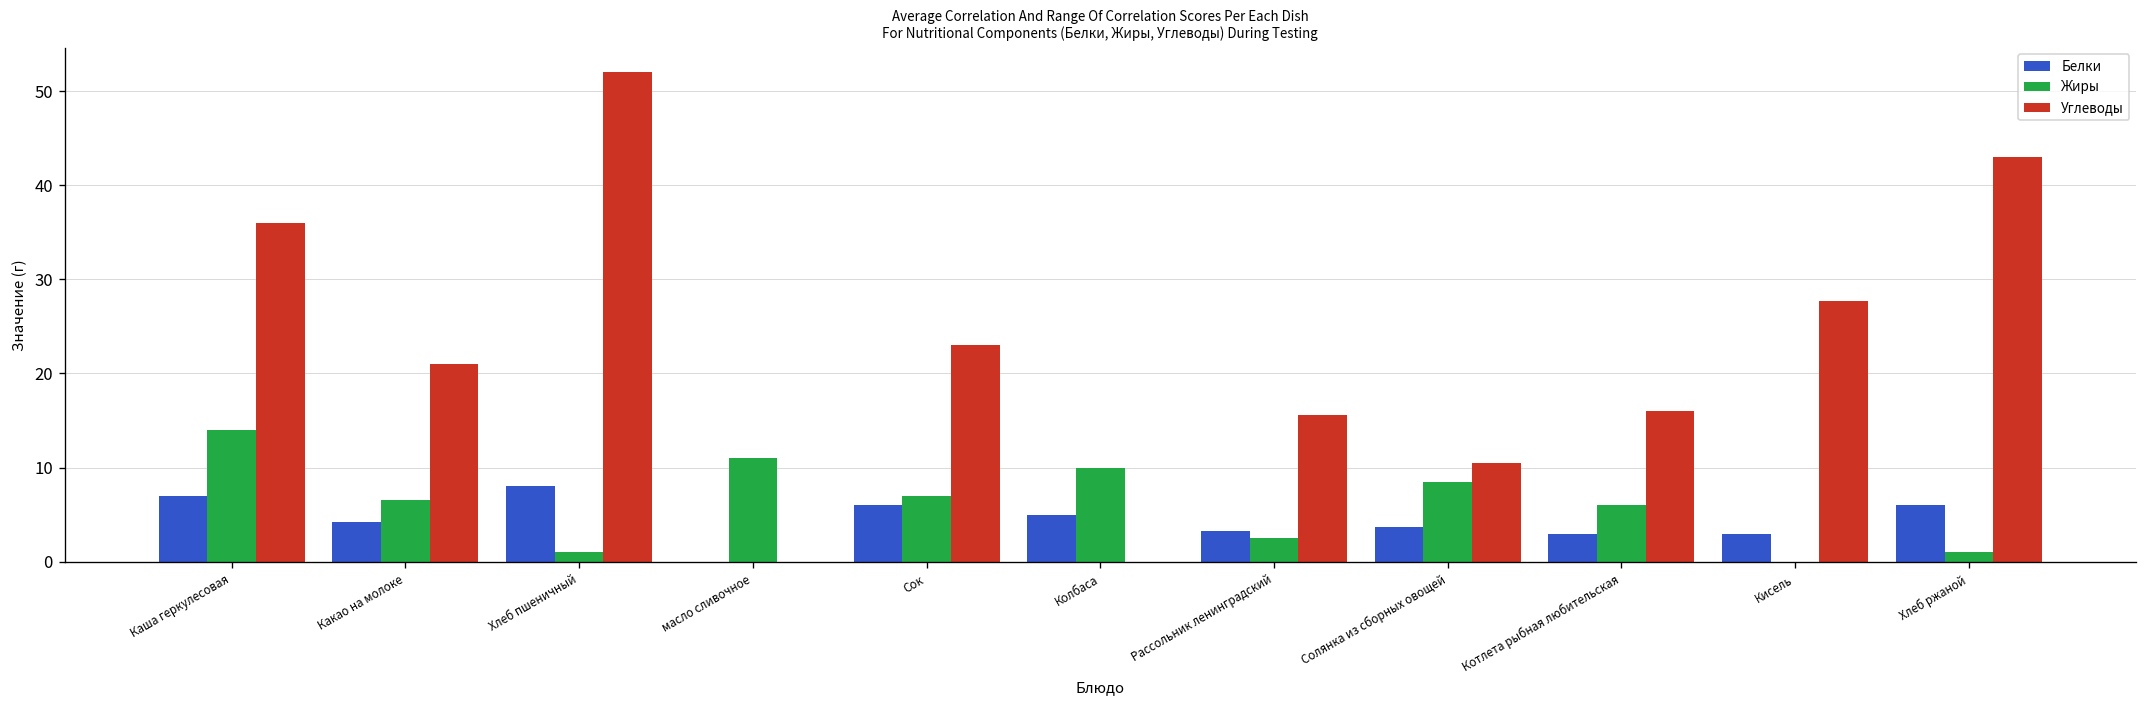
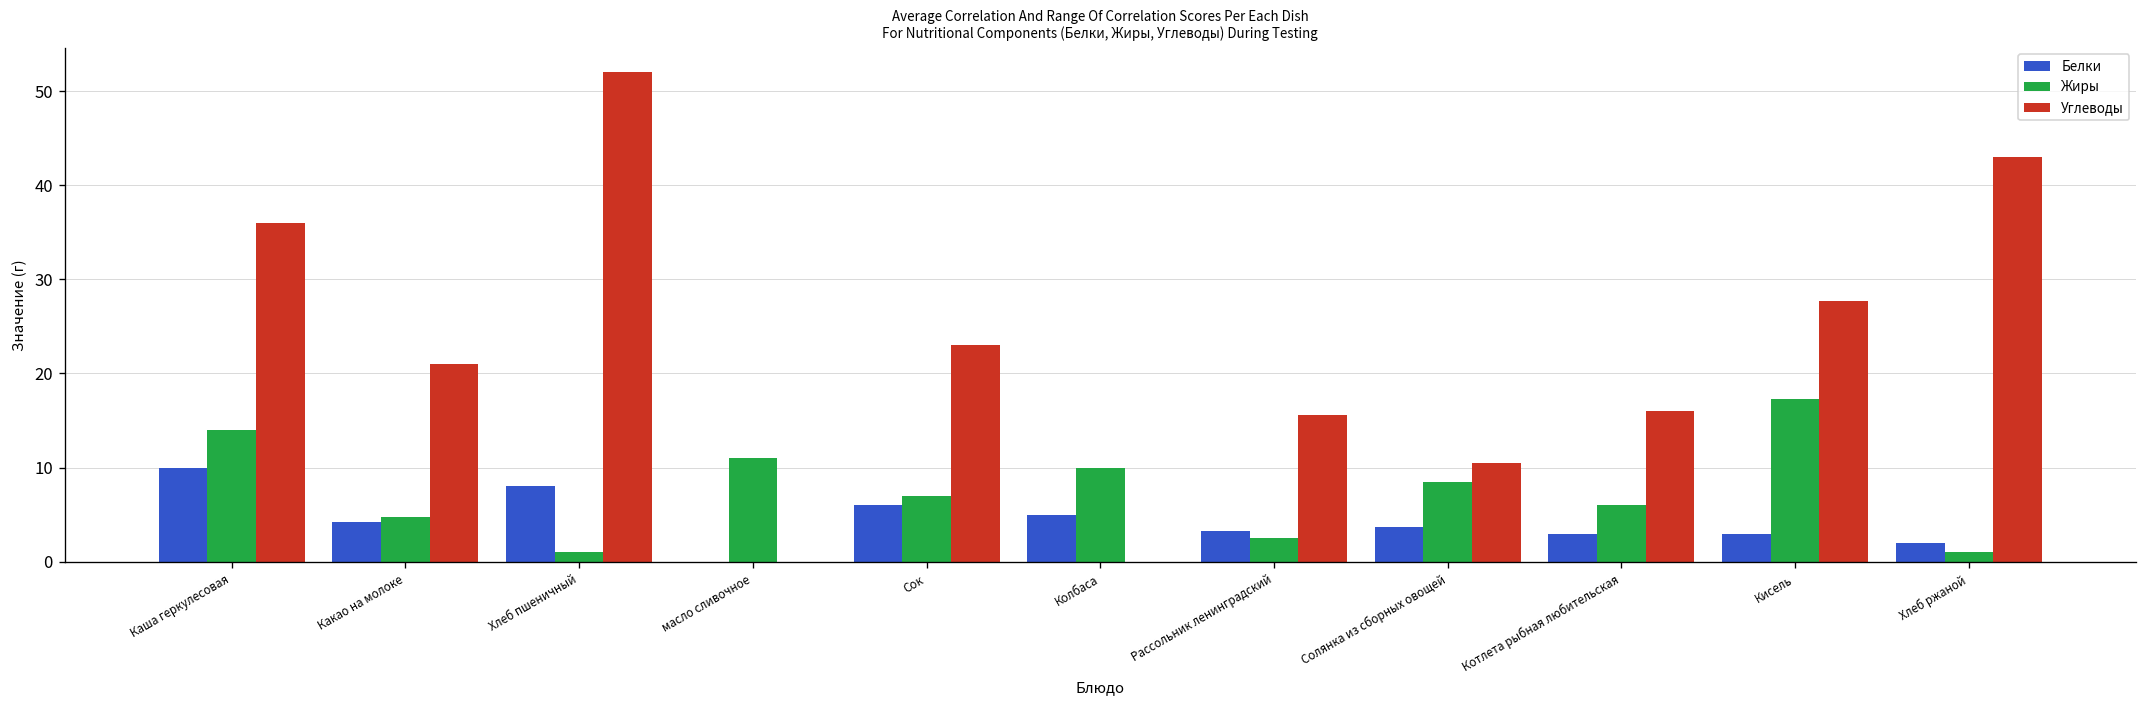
  {
    "Белки": {
-     "Каша геркулесовая": 7,
+     "Каша геркулесовая": 10,
      "Какао на молоке": 4,
      "Хлеб пшеничный": 8,
      "масло сливочное": 0,
      "Сок": 6,
      "Колбаса": 5,
      "Рассольник ленинградский": 3,
      "Солянка из сборных овощей": 4,
      "Котлета рыбная любительская": 3,
      "Кисель": 3,
-     "Хлеб ржаной": 6
+     "Хлеб ржаной": 2
    },
    "Жиры": {
      "Каша геркулесовая": 14,
-     "Какао на молоке": 7,
+     "Какао на молоке": 5,
      "Хлеб пшеничный": 1,
      "масло сливочное": 11,
      "Сок": 7,
      "Колбаса": 10,
      "Рассольник ленинградский": 3,
      "Солянка из сборных овощей": 9,
      "Котлета рыбная любительская": 6,
-     "Кисель": 0,
+     "Кисель": 17,
      "Хлеб ржаной": 1
    },
    "Углеводы": {
      "Каша геркулесовая": 36,
      "Какао на молоке": 21,
      "Хлеб пшеничный": 52,
      "масло сливочное": 0,
      "Сок": 23,
      "Колбаса": 0,
      "Рассольник ленинградский": 16,
      "Солянка из сборных овощей": 11,
      "Котлета рыбная любительская": 16,
      "Кисель": 28,
      "Хлеб ржаной": 43
    }
  }
